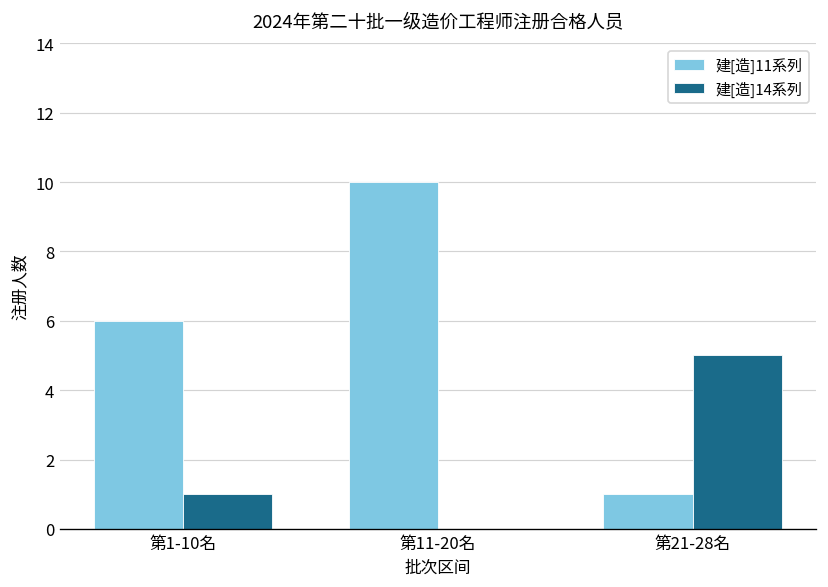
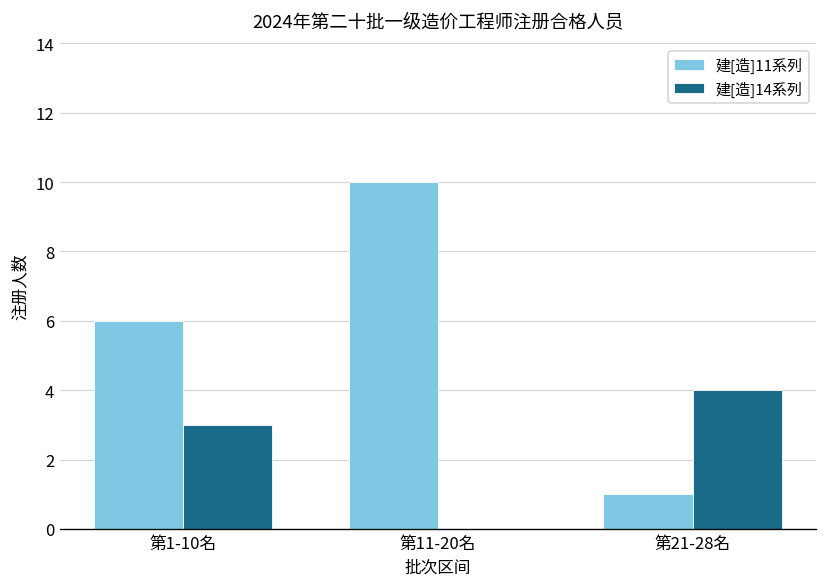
  {
    "建[造]11系列": {
      "第1-10名": 6,
      "第11-20名": 10,
      "第21-28名": 1
    },
    "建[造]14系列": {
-     "第1-10名": 1,
+     "第1-10名": 3,
      "第11-20名": 0,
-     "第21-28名": 5
+     "第21-28名": 4
    }
  }
